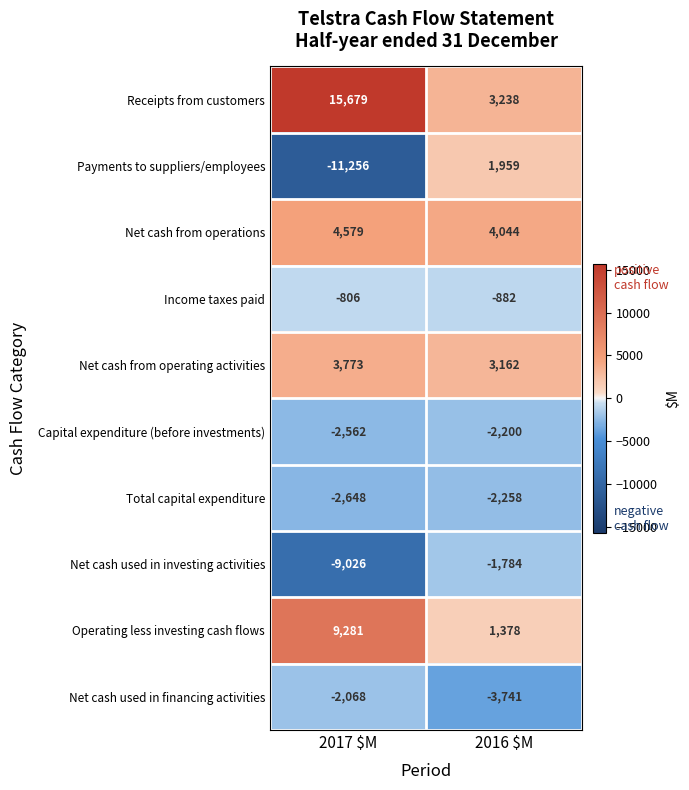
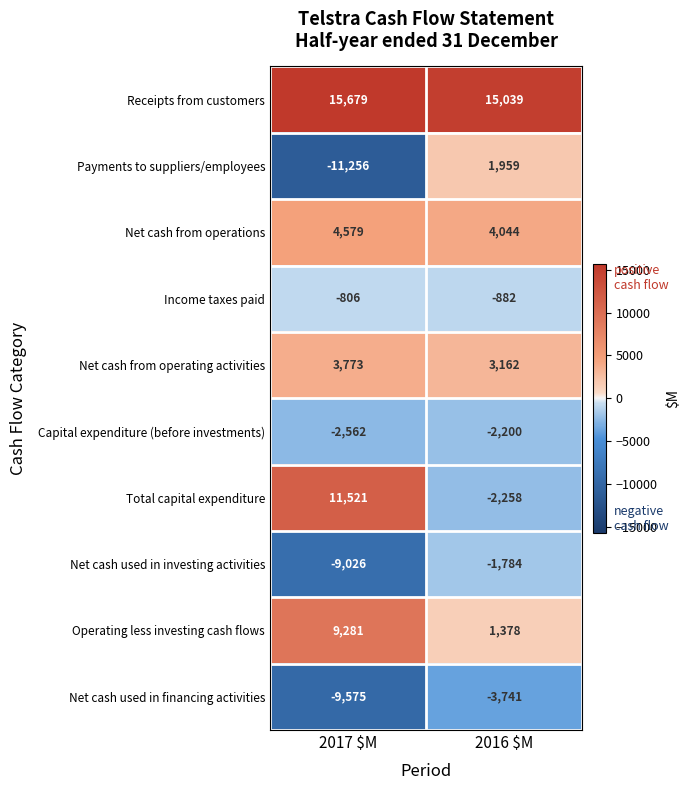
  {
    "Receipts from customers": {
      "2017 $M": "15,679",
-     "2016 $M": "3,238"
+     "2016 $M": "15,039"
    },
    "Payments to suppliers/employees": {
      "2017 $M": "-11,256",
      "2016 $M": "1,959"
    },
    "Net cash from operations": {
      "2017 $M": "4,579",
      "2016 $M": "4,044"
    },
    "Income taxes paid": {
      "2017 $M": "-806",
      "2016 $M": "-882"
    },
    "Net cash from operating activities": {
      "2017 $M": "3,773",
      "2016 $M": "3,162"
    },
    "Capital expenditure (before investments)": {
      "2017 $M": "-2,562",
      "2016 $M": "-2,200"
    },
    "Total capital expenditure": {
-     "2017 $M": "-2,648",
+     "2017 $M": "11,521",
      "2016 $M": "-2,258"
    },
    "Net cash used in investing activities": {
      "2017 $M": "-9,026",
      "2016 $M": "-1,784"
    },
    "Operating less investing cash flows": {
      "2017 $M": "9,281",
      "2016 $M": "1,378"
    },
    "Net cash used in financing activities": {
-     "2017 $M": "-2,068",
+     "2017 $M": "-9,575",
      "2016 $M": "-3,741"
    }
  }
